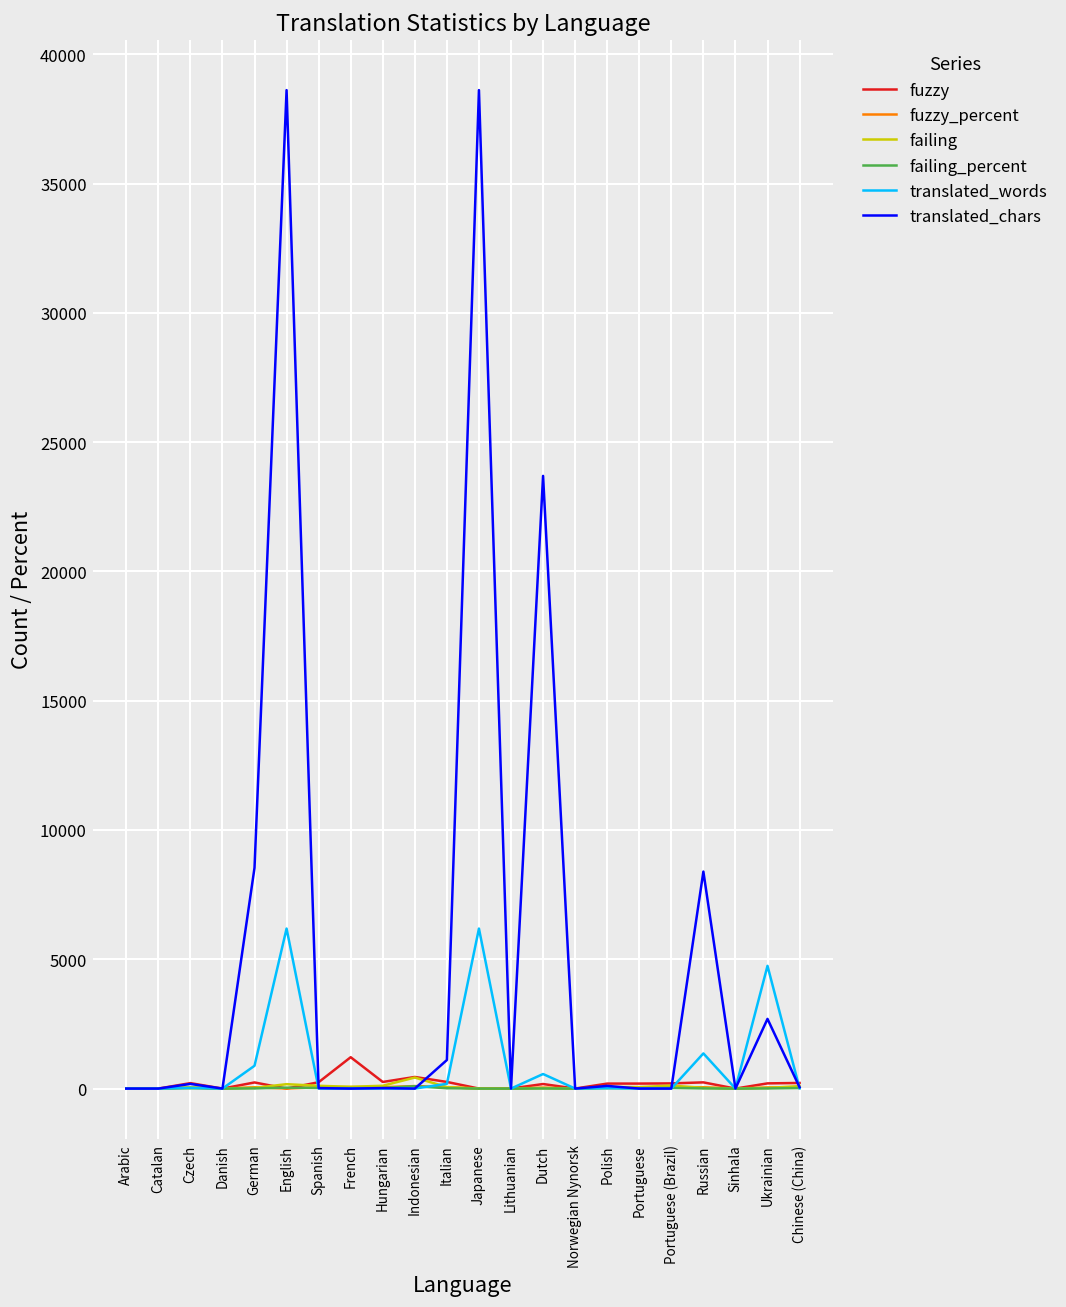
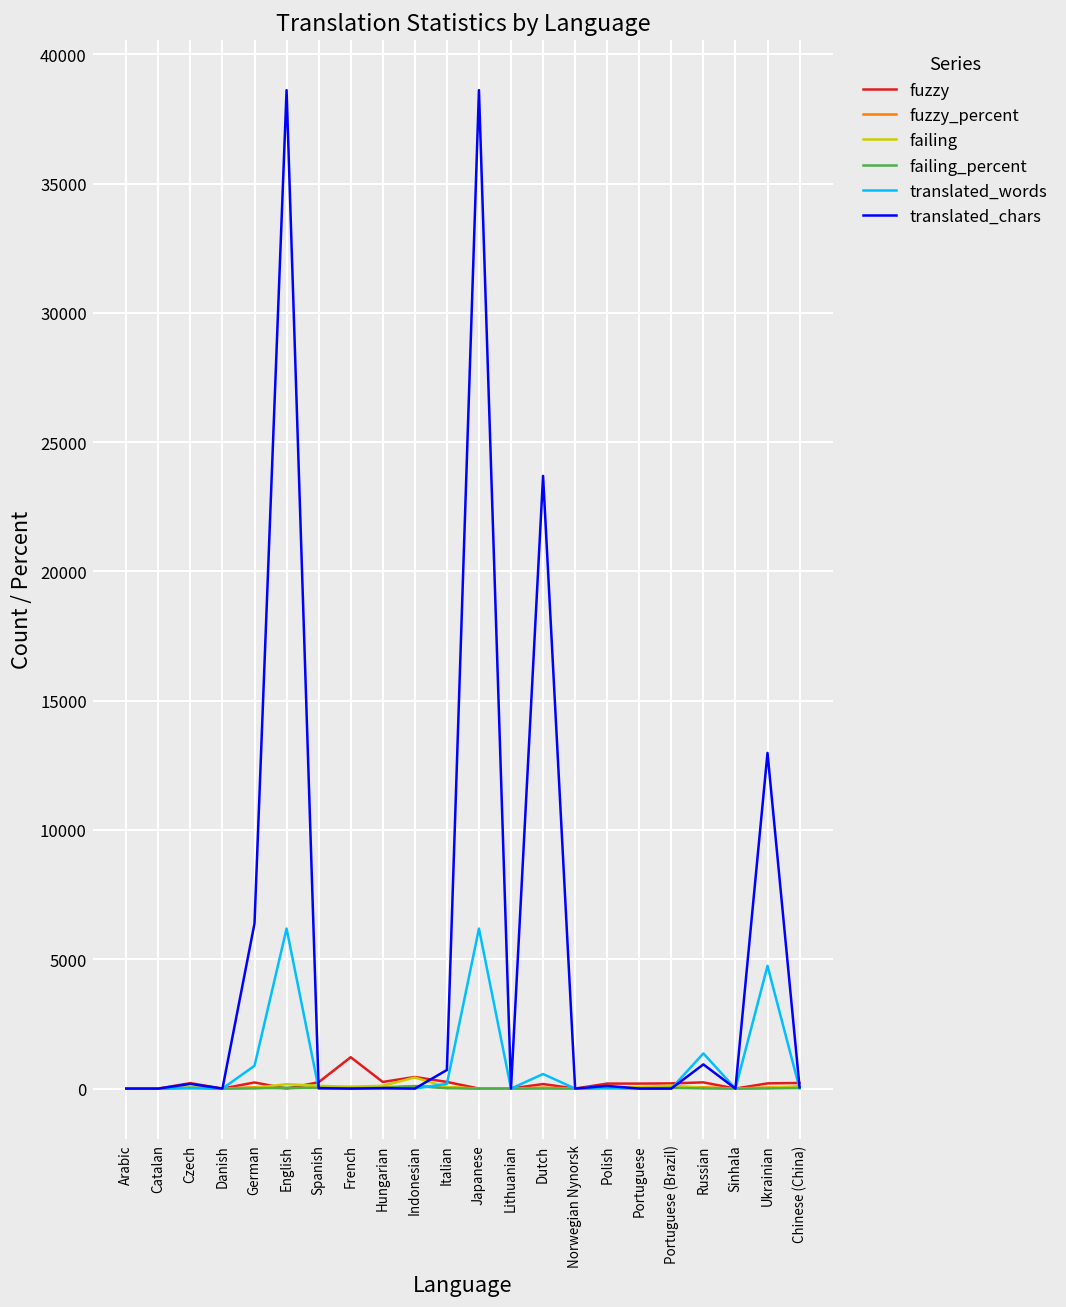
  {
    "fuzzy": {
      "German": 200,
      "Spanish": 200,
      "French": 1200,
      "Hungarian": 300,
      "Dutch": 200,
      "Portuguese": 200,
      "Russian": 200,
      "Ukrainian": 200,
      "Chinese (China)": 200
    },
    "failing": {
      "English": 200
    },
    "translated_words": {
      "German": 900,
      "English": 6200,
      "Japanese": 6200,
      "Dutch": 600,
      "Russian": 1400,
      "Ukrainian": 4700
    },
    "translated_chars": {
-     "German": 8500,
+     "German": 6400,
      "English": 38600,
-     "Italian": 1100,
+     "Italian": 700,
      "Japanese": 38600,
      "Dutch": 23700,
-     "Russian": 8400,
-     "Ukrainian": 2700
+     "Russian": 900,
+     "Ukrainian": 13000
    }
  }
